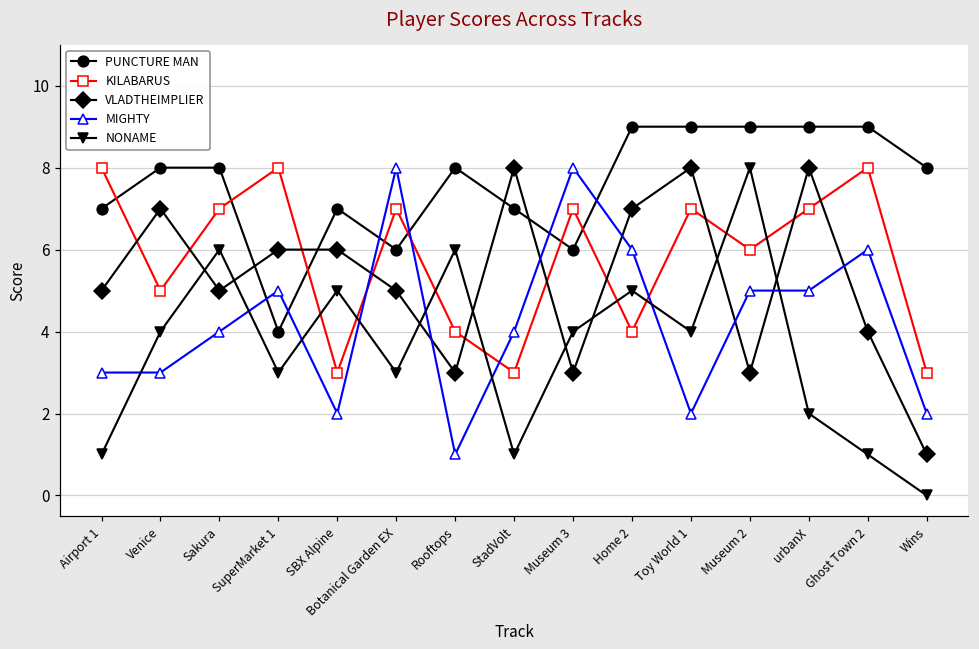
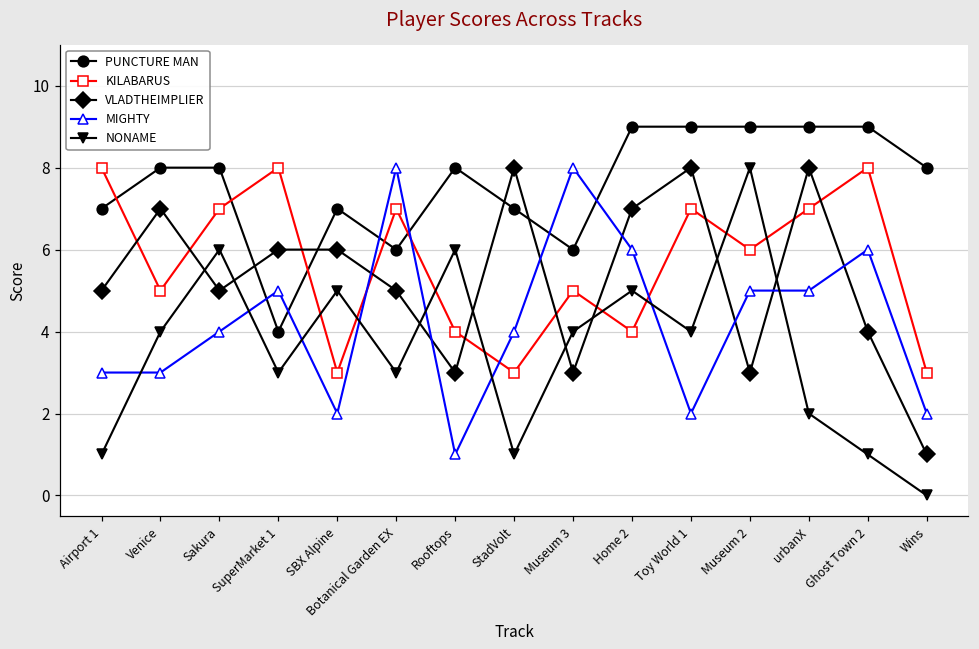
  {
    "KILABARUS": {
      "Airport 1": 8,
      "Venice": 5,
      "Sakura": 7,
      "SuperMarket 1": 8,
      "SBX Alpine": 3,
      "Botanical Garden EX": 7,
      "Rooftops": 4,
      "StadVolt": 3,
-     "Museum 3": 7,
+     "Museum 3": 5,
      "Home 2": 4,
      "Toy World 1": 7,
      "Museum 2": 6,
      "urbanX": 7,
      "Ghost Town 2": 8,
      "Wins": 3
    },
    "MIGHTY": {
      "Airport 1": 3,
      "Venice": 3,
      "Sakura": 4,
      "SuperMarket 1": 5,
      "SBX Alpine": 2,
      "Botanical Garden EX": 8,
      "Rooftops": 1,
      "StadVolt": 4,
      "Museum 3": 8,
      "Home 2": 6,
      "Toy World 1": 2,
      "Museum 2": 5,
      "urbanX": 5,
      "Ghost Town 2": 6,
      "Wins": 2
    }
  }
